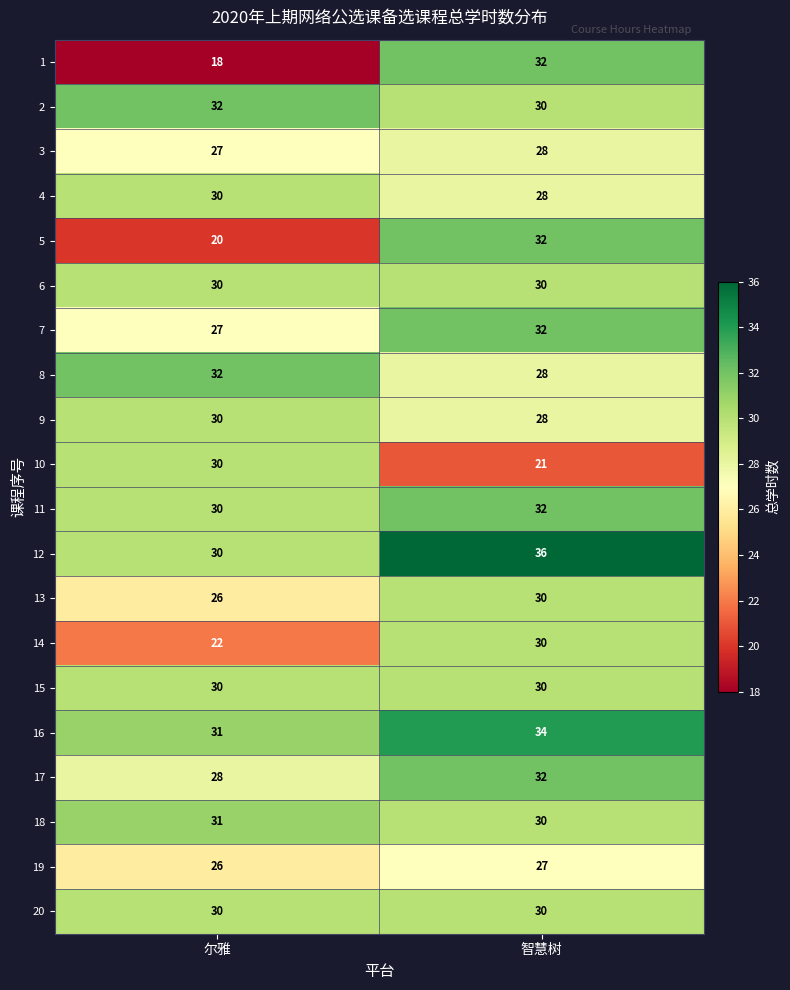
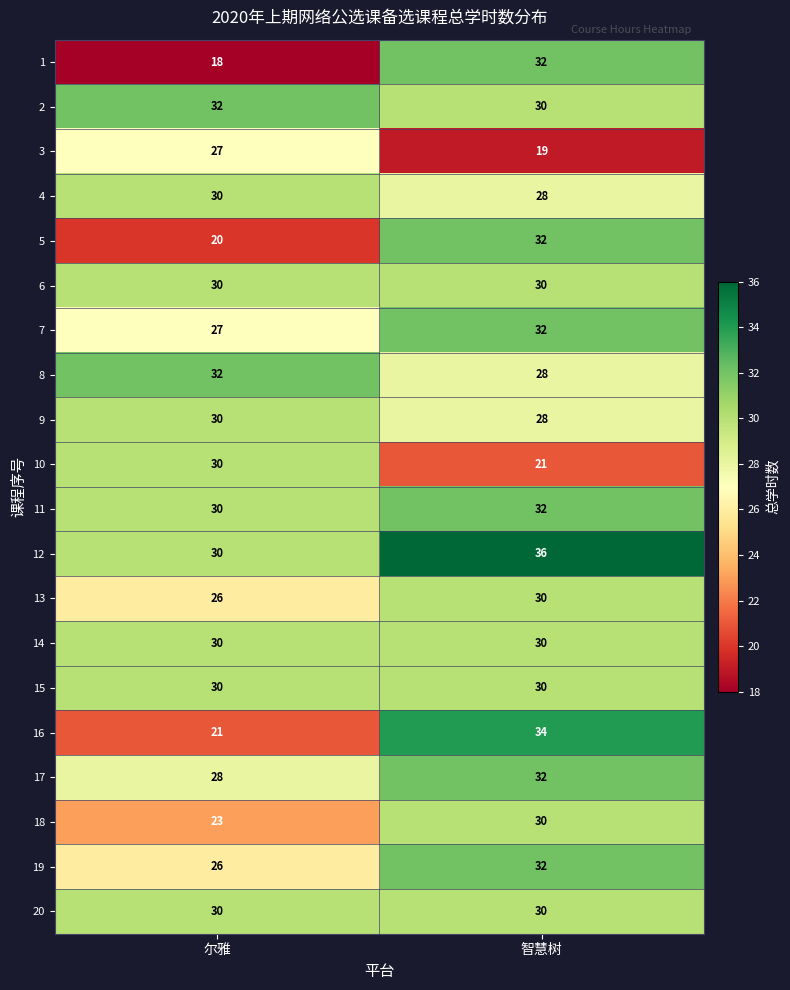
  {
    "1": {
      "尔雅": 18,
      "智慧树": 32
    },
    "2": {
      "尔雅": 32,
      "智慧树": 30
    },
    "3": {
      "尔雅": 27,
-     "智慧树": 28
+     "智慧树": 19
    },
    "4": {
      "尔雅": 30,
      "智慧树": 28
    },
    "5": {
      "尔雅": 20,
      "智慧树": 32
    },
    "6": {
      "尔雅": 30,
      "智慧树": 30
    },
    "7": {
      "尔雅": 27,
      "智慧树": 32
    },
    "8": {
      "尔雅": 32,
      "智慧树": 28
    },
    "9": {
      "尔雅": 30,
      "智慧树": 28
    },
    "10": {
      "尔雅": 30,
      "智慧树": 21
    },
    "11": {
      "尔雅": 30,
      "智慧树": 32
    },
    "12": {
      "尔雅": 30,
      "智慧树": 36
    },
    "13": {
      "尔雅": 26,
      "智慧树": 30
    },
    "14": {
-     "尔雅": 22,
+     "尔雅": 30,
      "智慧树": 30
    },
    "15": {
      "尔雅": 30,
      "智慧树": 30
    },
    "16": {
-     "尔雅": 31,
+     "尔雅": 21,
      "智慧树": 34
    },
    "17": {
      "尔雅": 28,
      "智慧树": 32
    },
    "18": {
-     "尔雅": 31,
+     "尔雅": 23,
      "智慧树": 30
    },
    "19": {
      "尔雅": 26,
-     "智慧树": 27
+     "智慧树": 32
    },
    "20": {
      "尔雅": 30,
      "智慧树": 30
    }
  }
